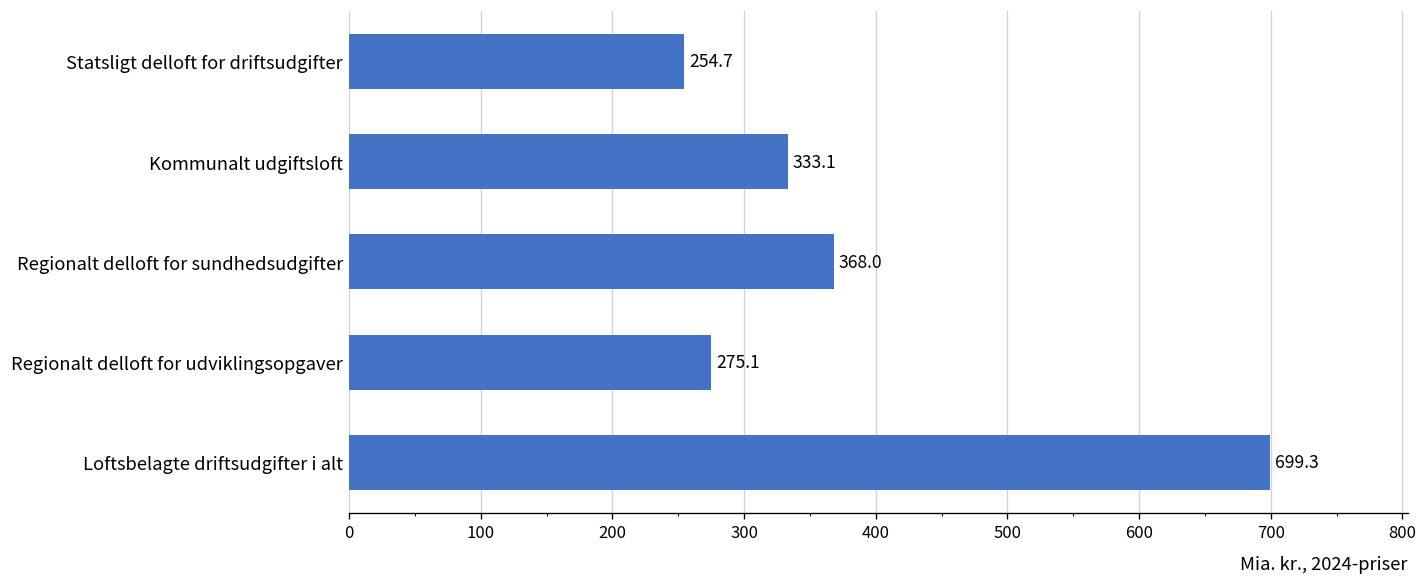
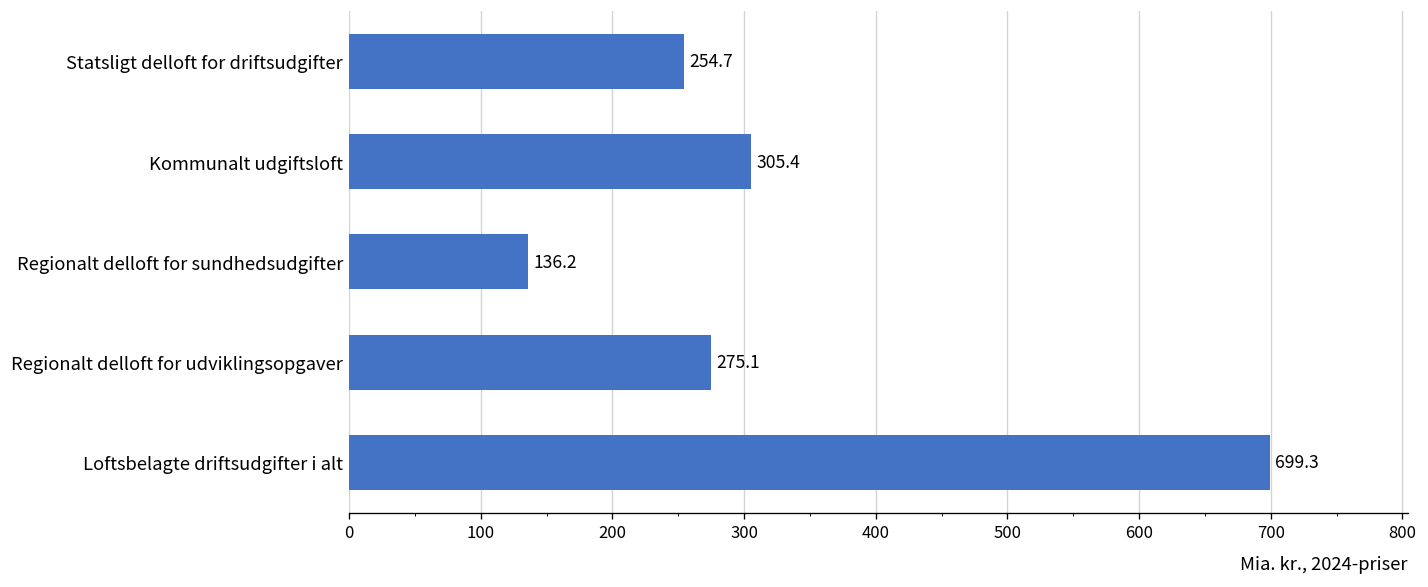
  {
    "Statsligt delloft for driftsudgifter": 254.7,
-   "Kommunalt udgiftsloft": 333.1,
-   "Regionalt delloft for sundhedsudgifter": 368.0,
+   "Kommunalt udgiftsloft": 305.4,
+   "Regionalt delloft for sundhedsudgifter": 136.2,
    "Regionalt delloft for udviklingsopgaver": 275.1,
    "Loftsbelagte driftsudgifter i alt": 699.3
  }
